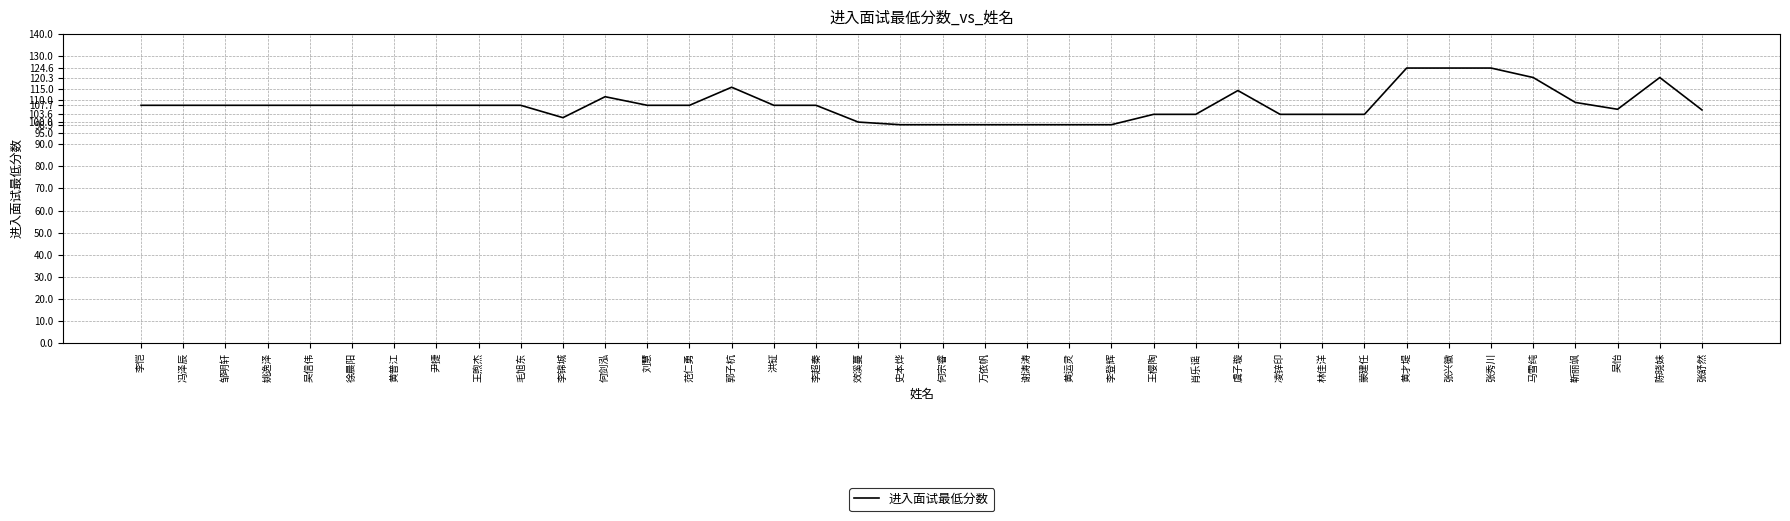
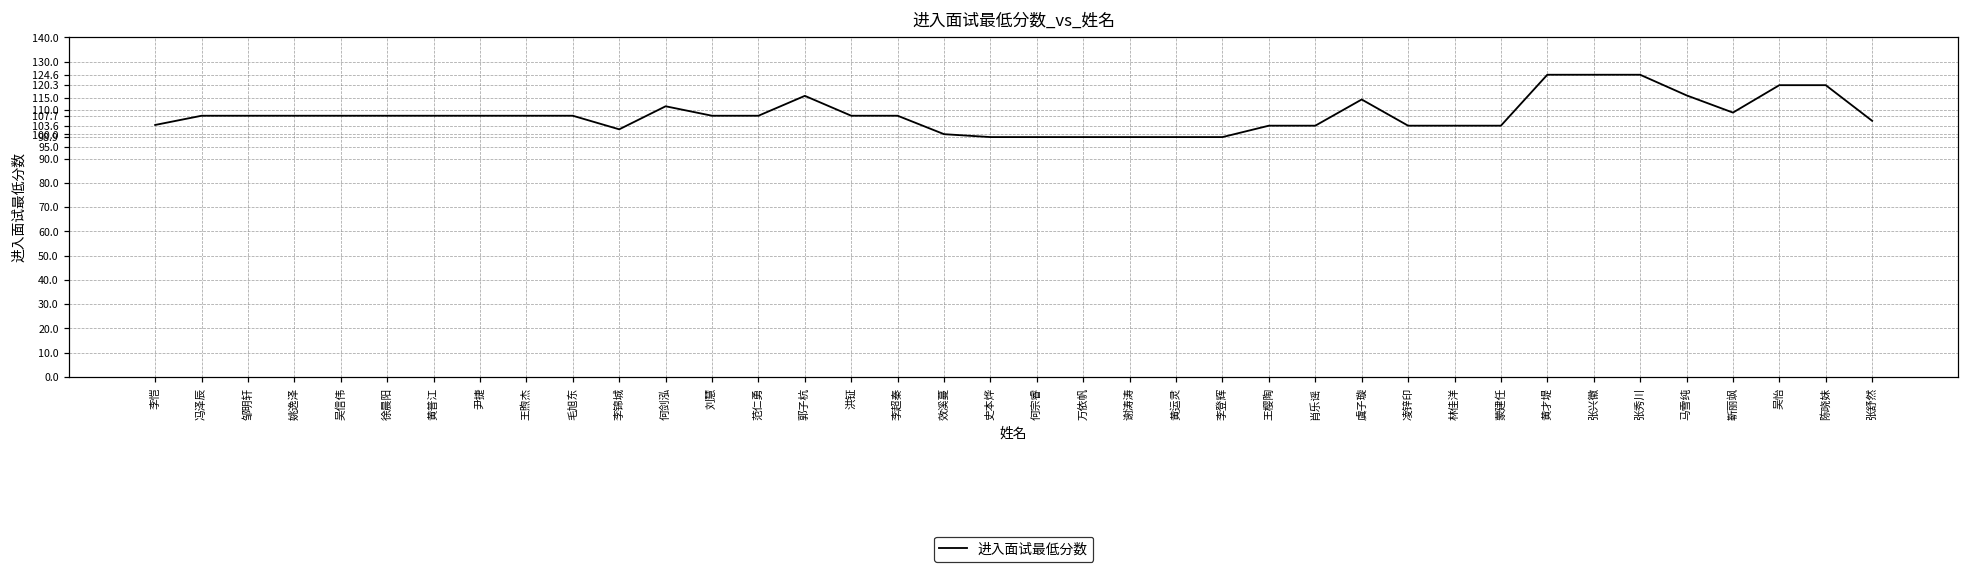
  {
-   "李恺": 108,
+   "李恺": 104,
    "冯泽辰": 108,
    "邹明轩": 108,
    "姚逸泽": 108,
    "吴信伟": 108,
    "徐晨阳": 108,
    "黄普江": 108,
    "尹捷": 108,
    "王煦杰": 108,
    "毛旭东": 108,
    "李锦城": 102,
    "何剑泓": 112,
    "刘慧": 108,
    "范仁勇": 108,
    "郭子杭": 116,
    "洪钲": 108,
    "李超秦": 108,
    "效溪蔓": 100,
    "史本烨": 99,
    "何宗睿": 99,
    "万依帆": 99,
    "谢涛涛": 99,
    "黄运灵": 99,
    "李登辉": 99,
    "王樱陶": 104,
    "肖乐谣": 104,
    "虞子璇": 114,
    "凌锌印": 104,
    "林佳洋": 104,
    "蒙建任": 104,
    "黄才堤": 125,
    "张兴徽": 125,
    "张秀川": 125,
-   "马雪纯": 120,
+   "马雪纯": 116,
    "靳丽飒": 109,
-   "吴怡": 106,
+   "吴怡": 120,
    "陈晓妹": 120,
    "张舒然": 106
  }
